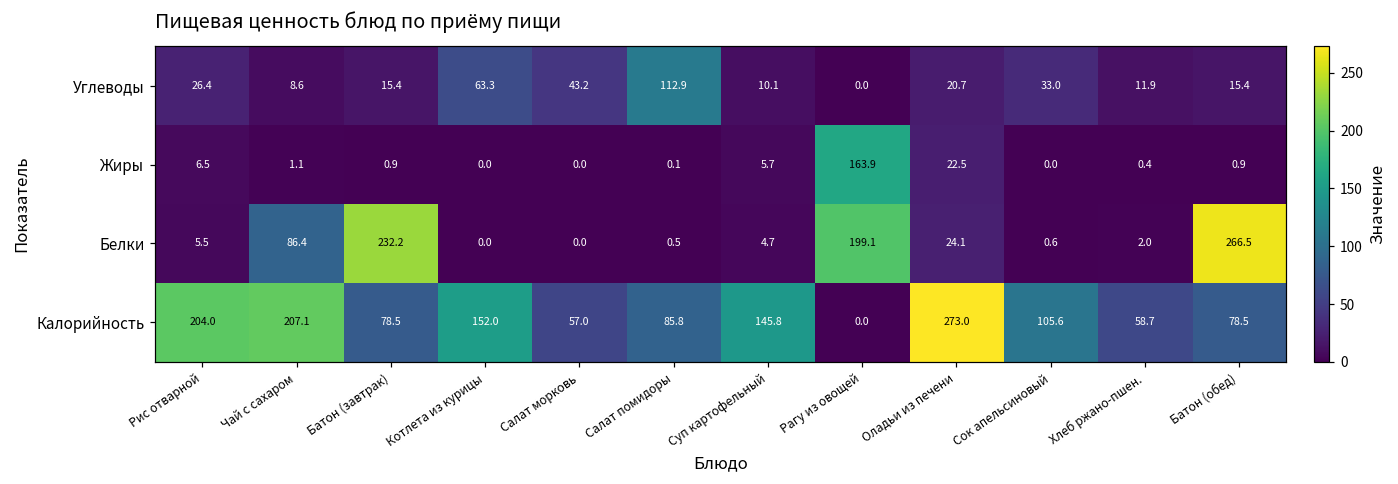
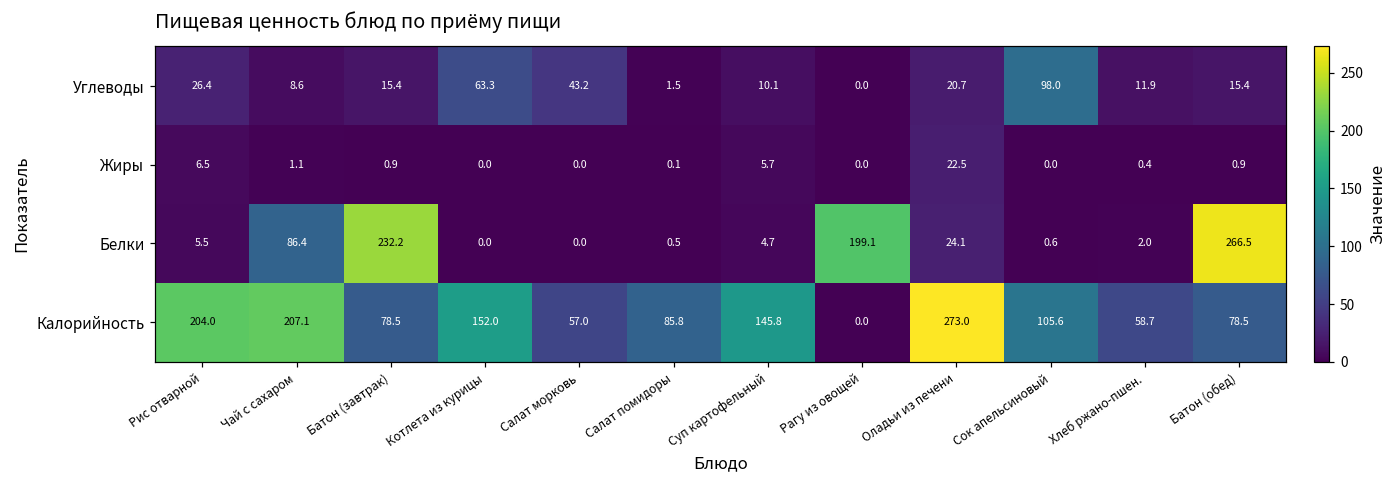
  {
    "Углеводы": {
      "Рис отварной": 26.4,
      "Чай с сахаром": 8.6,
      "Батон (завтрак)": 15.4,
      "Котлета из курицы": 63.3,
      "Салат морковь": 43.2,
-     "Салат помидоры": 112.9,
+     "Салат помидоры": 1.5,
      "Суп картофельный": 10.1,
      "Рагу из овощей": 0.0,
      "Оладьи из печени": 20.7,
-     "Сок апельсиновый": 33.0,
+     "Сок апельсиновый": 98.0,
      "Хлеб ржано-пшен.": 11.9,
      "Батон (обед)": 15.4
    },
    "Жиры": {
      "Рис отварной": 6.5,
      "Чай с сахаром": 1.1,
      "Батон (завтрак)": 0.9,
      "Котлета из курицы": 0.0,
      "Салат морковь": 0.0,
      "Салат помидоры": 0.1,
      "Суп картофельный": 5.7,
-     "Рагу из овощей": 163.9,
+     "Рагу из овощей": 0.0,
      "Оладьи из печени": 22.5,
      "Сок апельсиновый": 0.0,
      "Хлеб ржано-пшен.": 0.4,
      "Батон (обед)": 0.9
    },
    "Белки": {
      "Рис отварной": 5.5,
      "Чай с сахаром": 86.4,
      "Батон (завтрак)": 232.2,
      "Котлета из курицы": 0.0,
      "Салат морковь": 0.0,
      "Салат помидоры": 0.5,
      "Суп картофельный": 4.7,
      "Рагу из овощей": 199.1,
      "Оладьи из печени": 24.1,
      "Сок апельсиновый": 0.6,
      "Хлеб ржано-пшен.": 2.0,
      "Батон (обед)": 266.5
    },
    "Калорийность": {
      "Рис отварной": 204.0,
      "Чай с сахаром": 207.1,
      "Батон (завтрак)": 78.5,
      "Котлета из курицы": 152.0,
      "Салат морковь": 57.0,
      "Салат помидоры": 85.8,
      "Суп картофельный": 145.8,
      "Рагу из овощей": 0.0,
      "Оладьи из печени": 273.0,
      "Сок апельсиновый": 105.6,
      "Хлеб ржано-пшен.": 58.7,
      "Батон (обед)": 78.5
    }
  }
